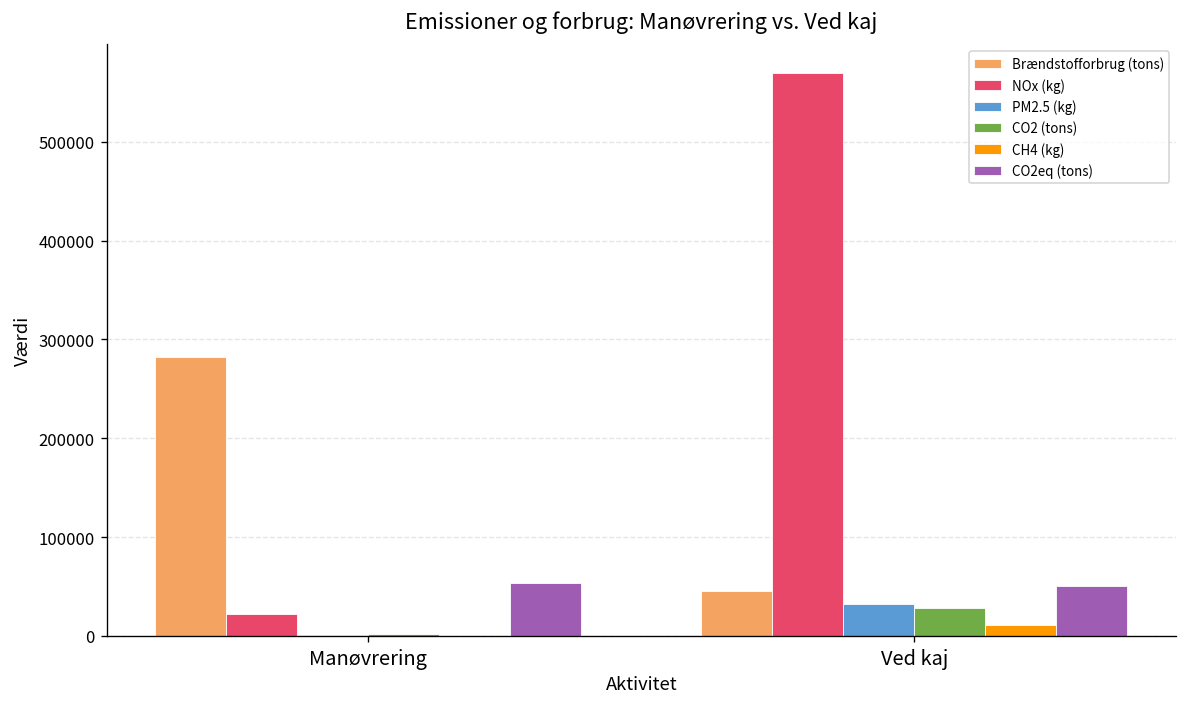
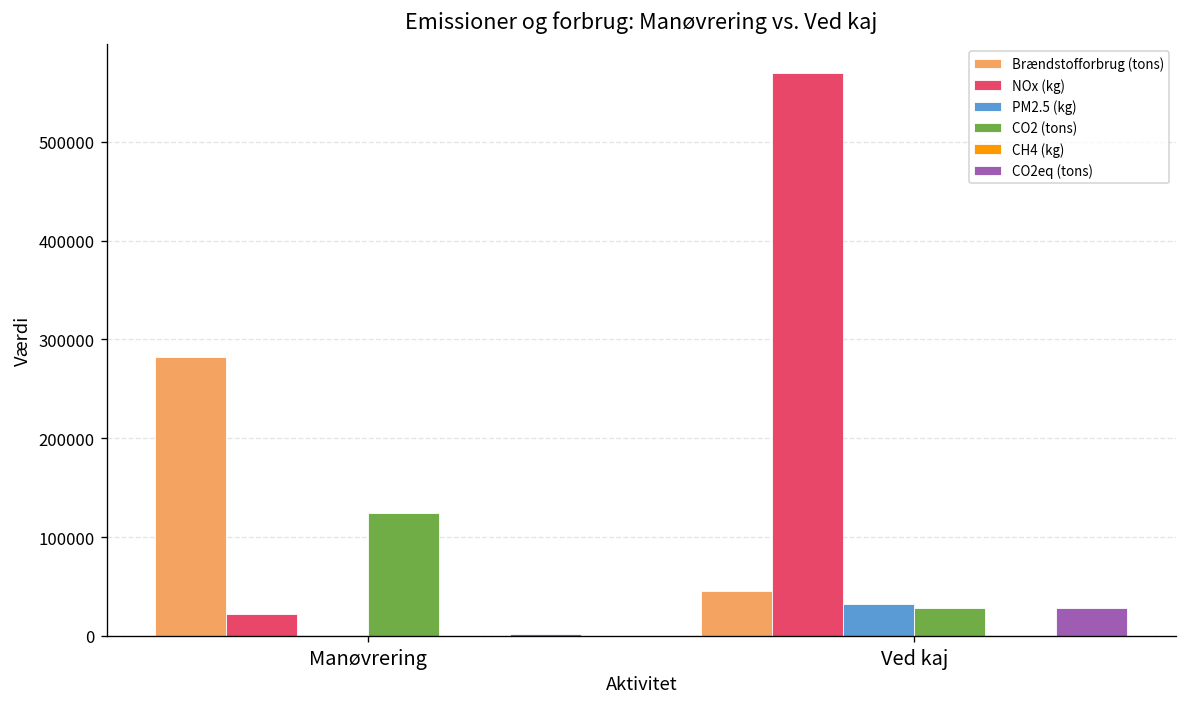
  {
    "Brændstofforbrug (tons)": {
      "Manøvrering": 280000,
      "Ved kaj": 40000
    },
    "NOx (kg)": {
      "Manøvrering": 20000,
      "Ved kaj": 570000
    },
    "PM2.5 (kg)": {
      "Ved kaj": 30000
    },
    "CO2 (tons)": {
-     "Manøvrering": 0,
+     "Manøvrering": 120000,
      "Ved kaj": 30000
    },
    "CH4 (kg)": {
-     "Ved kaj": 10000
+     "Ved kaj": 0
    },
    "CO2eq (tons)": {
-     "Manøvrering": 50000,
-     "Ved kaj": 50000
+     "Manøvrering": 0,
+     "Ved kaj": 30000
    }
  }
